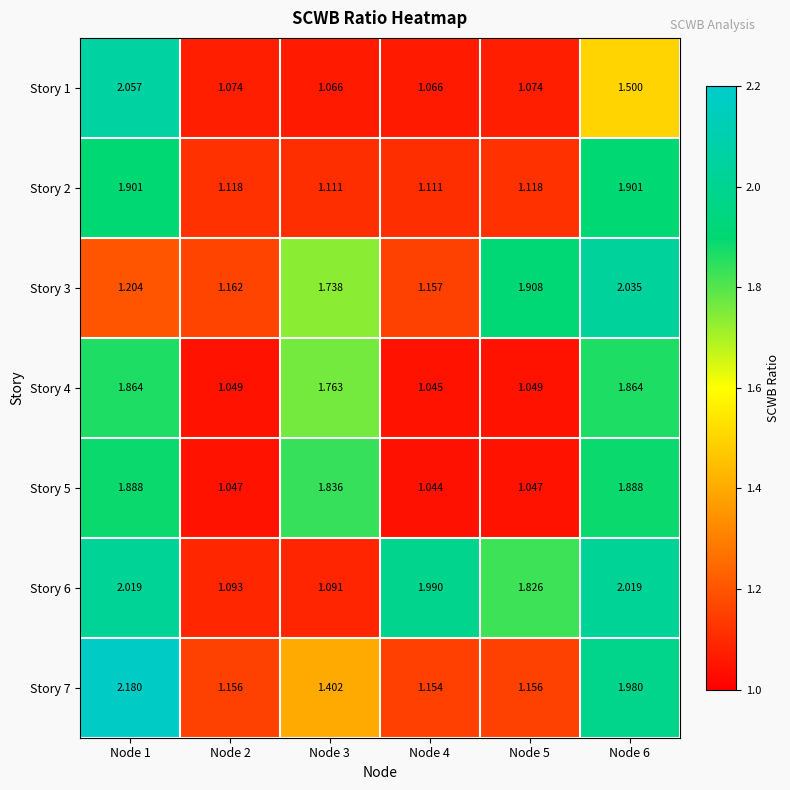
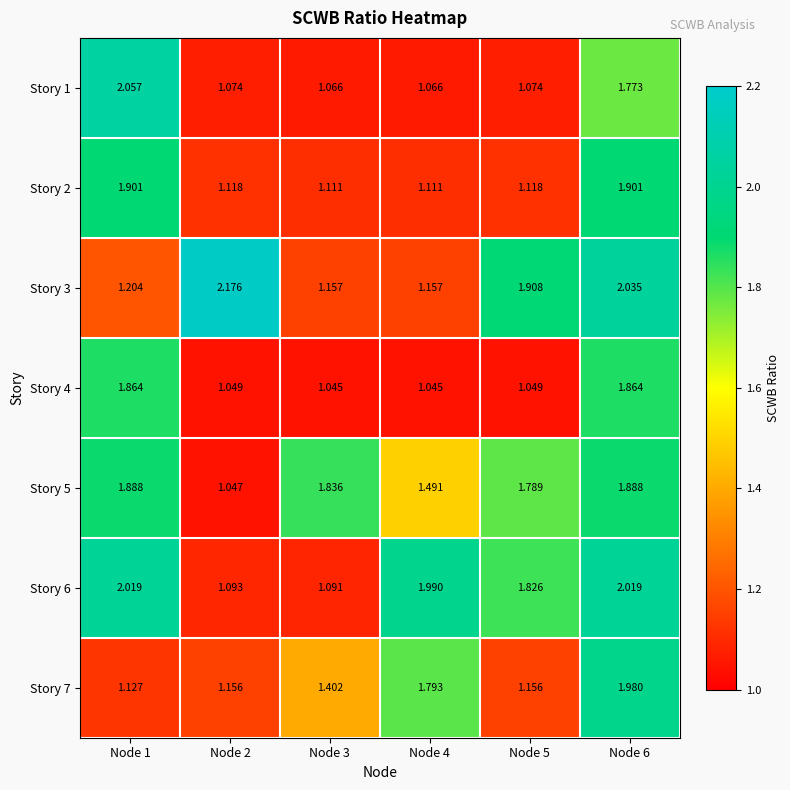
  {
    "Story 1": {
      "Node 1": 2.057,
      "Node 2": 1.074,
      "Node 3": 1.066,
      "Node 4": 1.066,
      "Node 5": 1.074,
-     "Node 6": 1.500
+     "Node 6": 1.773
    },
    "Story 2": {
      "Node 1": 1.901,
      "Node 2": 1.118,
      "Node 3": 1.111,
      "Node 4": 1.111,
      "Node 5": 1.118,
      "Node 6": 1.901
    },
    "Story 3": {
      "Node 1": 1.204,
-     "Node 2": 1.162,
-     "Node 3": 1.738,
+     "Node 2": 2.176,
+     "Node 3": 1.157,
      "Node 4": 1.157,
      "Node 5": 1.908,
      "Node 6": 2.035
    },
    "Story 4": {
      "Node 1": 1.864,
      "Node 2": 1.049,
-     "Node 3": 1.763,
+     "Node 3": 1.045,
      "Node 4": 1.045,
      "Node 5": 1.049,
      "Node 6": 1.864
    },
    "Story 5": {
      "Node 1": 1.888,
      "Node 2": 1.047,
      "Node 3": 1.836,
-     "Node 4": 1.044,
-     "Node 5": 1.047,
+     "Node 4": 1.491,
+     "Node 5": 1.789,
      "Node 6": 1.888
    },
    "Story 6": {
      "Node 1": 2.019,
      "Node 2": 1.093,
      "Node 3": 1.091,
      "Node 4": 1.990,
      "Node 5": 1.826,
      "Node 6": 2.019
    },
    "Story 7": {
-     "Node 1": 2.180,
+     "Node 1": 1.127,
      "Node 2": 1.156,
      "Node 3": 1.402,
-     "Node 4": 1.154,
+     "Node 4": 1.793,
      "Node 5": 1.156,
      "Node 6": 1.980
    }
  }
